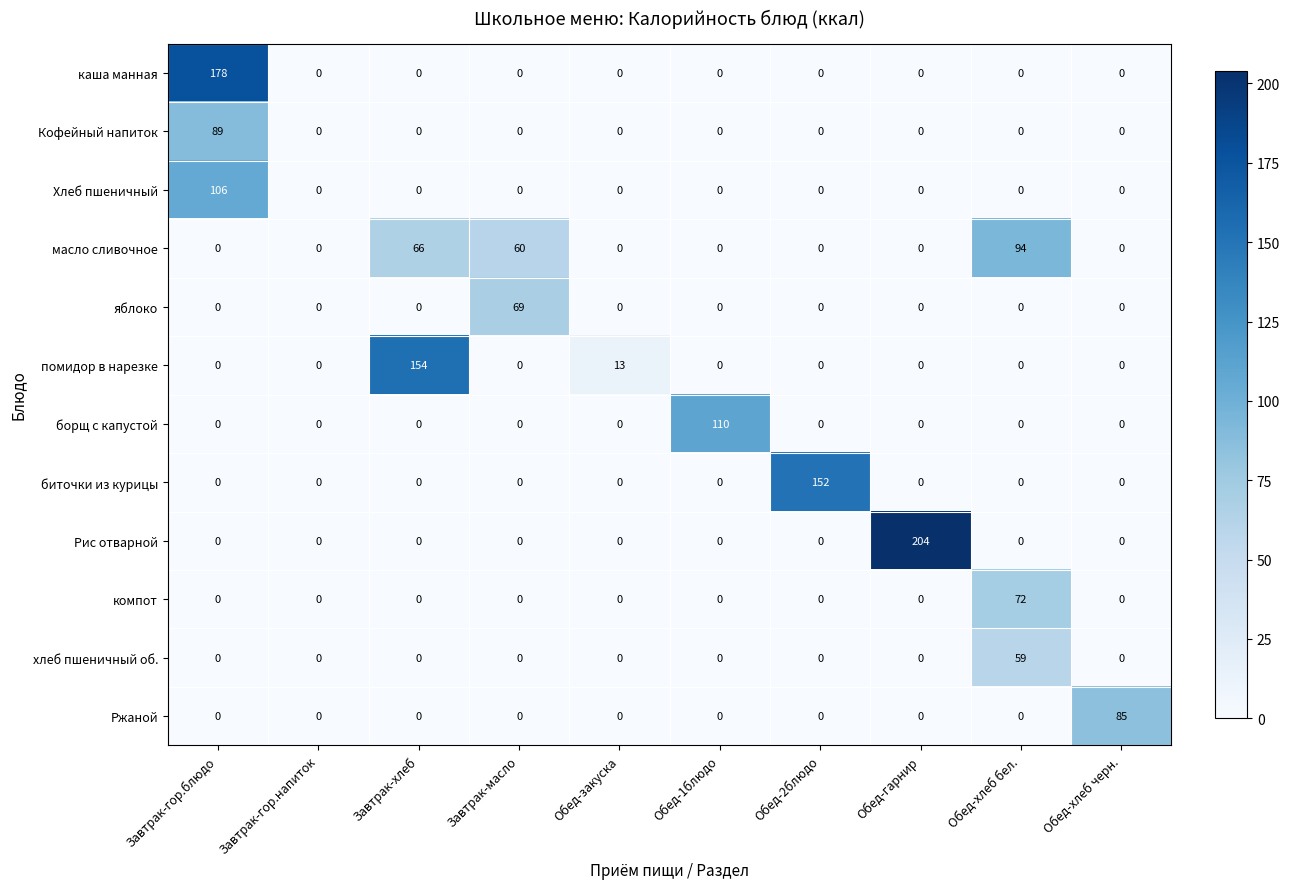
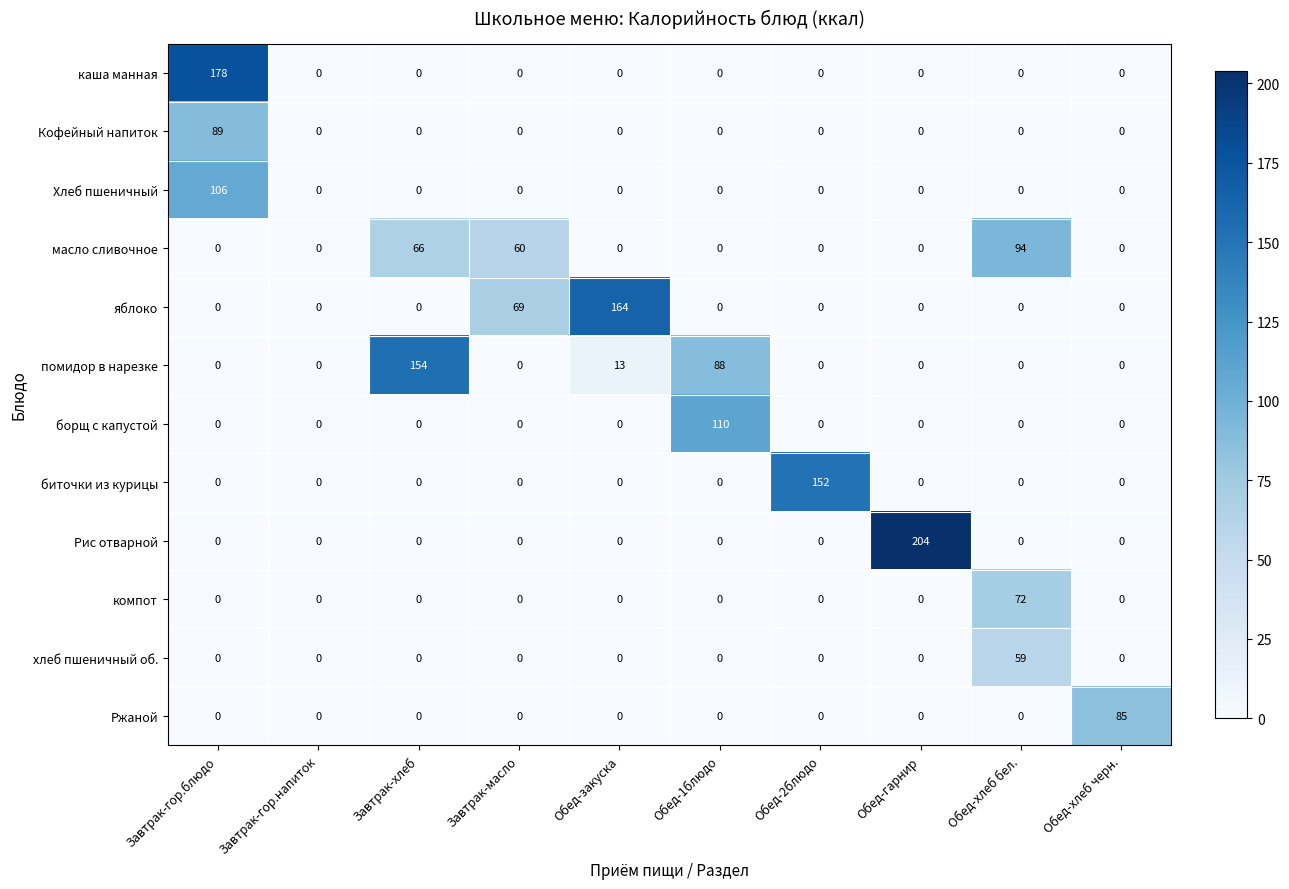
  {
    "каша манная": {
      "Завтрак-гор.блюдо": 178,
      "Завтрак-гор.напиток": 0,
      "Завтрак-хлеб": 0,
      "Завтрак-масло": 0,
      "Обед-закуска": 0,
      "Обед-1блюдо": 0,
      "Обед-2блюдо": 0,
      "Обед-гарнир": 0,
      "Обед-хлеб бел.": 0,
      "Обед-хлеб черн.": 0
    },
    "Кофейный напиток": {
      "Завтрак-гор.блюдо": 89,
      "Завтрак-гор.напиток": 0,
      "Завтрак-хлеб": 0,
      "Завтрак-масло": 0,
      "Обед-закуска": 0,
      "Обед-1блюдо": 0,
      "Обед-2блюдо": 0,
      "Обед-гарнир": 0,
      "Обед-хлеб бел.": 0,
      "Обед-хлеб черн.": 0
    },
    "Хлеб пшеничный": {
      "Завтрак-гор.блюдо": 106,
      "Завтрак-гор.напиток": 0,
      "Завтрак-хлеб": 0,
      "Завтрак-масло": 0,
      "Обед-закуска": 0,
      "Обед-1блюдо": 0,
      "Обед-2блюдо": 0,
      "Обед-гарнир": 0,
      "Обед-хлеб бел.": 0,
      "Обед-хлеб черн.": 0
    },
    "масло сливочное": {
      "Завтрак-гор.блюдо": 0,
      "Завтрак-гор.напиток": 0,
      "Завтрак-хлеб": 66,
      "Завтрак-масло": 60,
      "Обед-закуска": 0,
      "Обед-1блюдо": 0,
      "Обед-2блюдо": 0,
      "Обед-гарнир": 0,
      "Обед-хлеб бел.": 94,
      "Обед-хлеб черн.": 0
    },
    "яблоко": {
      "Завтрак-гор.блюдо": 0,
      "Завтрак-гор.напиток": 0,
      "Завтрак-хлеб": 0,
      "Завтрак-масло": 69,
-     "Обед-закуска": 0,
+     "Обед-закуска": 164,
      "Обед-1блюдо": 0,
      "Обед-2блюдо": 0,
      "Обед-гарнир": 0,
      "Обед-хлеб бел.": 0,
      "Обед-хлеб черн.": 0
    },
    "помидор в нарезке": {
      "Завтрак-гор.блюдо": 0,
      "Завтрак-гор.напиток": 0,
      "Завтрак-хлеб": 154,
      "Завтрак-масло": 0,
      "Обед-закуска": 13,
-     "Обед-1блюдо": 0,
+     "Обед-1блюдо": 88,
      "Обед-2блюдо": 0,
      "Обед-гарнир": 0,
      "Обед-хлеб бел.": 0,
      "Обед-хлеб черн.": 0
    },
    "борщ с капустой": {
      "Завтрак-гор.блюдо": 0,
      "Завтрак-гор.напиток": 0,
      "Завтрак-хлеб": 0,
      "Завтрак-масло": 0,
      "Обед-закуска": 0,
      "Обед-1блюдо": 110,
      "Обед-2блюдо": 0,
      "Обед-гарнир": 0,
      "Обед-хлеб бел.": 0,
      "Обед-хлеб черн.": 0
    },
    "биточки из курицы": {
      "Завтрак-гор.блюдо": 0,
      "Завтрак-гор.напиток": 0,
      "Завтрак-хлеб": 0,
      "Завтрак-масло": 0,
      "Обед-закуска": 0,
      "Обед-1блюдо": 0,
      "Обед-2блюдо": 152,
      "Обед-гарнир": 0,
      "Обед-хлеб бел.": 0,
      "Обед-хлеб черн.": 0
    },
    "Рис отварной": {
      "Завтрак-гор.блюдо": 0,
      "Завтрак-гор.напиток": 0,
      "Завтрак-хлеб": 0,
      "Завтрак-масло": 0,
      "Обед-закуска": 0,
      "Обед-1блюдо": 0,
      "Обед-2блюдо": 0,
      "Обед-гарнир": 204,
      "Обед-хлеб бел.": 0,
      "Обед-хлеб черн.": 0
    },
    "компот": {
      "Завтрак-гор.блюдо": 0,
      "Завтрак-гор.напиток": 0,
      "Завтрак-хлеб": 0,
      "Завтрак-масло": 0,
      "Обед-закуска": 0,
      "Обед-1блюдо": 0,
      "Обед-2блюдо": 0,
      "Обед-гарнир": 0,
      "Обед-хлеб бел.": 72,
      "Обед-хлеб черн.": 0
    },
    "хлеб пшеничный об.": {
      "Завтрак-гор.блюдо": 0,
      "Завтрак-гор.напиток": 0,
      "Завтрак-хлеб": 0,
      "Завтрак-масло": 0,
      "Обед-закуска": 0,
      "Обед-1блюдо": 0,
      "Обед-2блюдо": 0,
      "Обед-гарнир": 0,
      "Обед-хлеб бел.": 59,
      "Обед-хлеб черн.": 0
    },
    "Ржаной": {
      "Завтрак-гор.блюдо": 0,
      "Завтрак-гор.напиток": 0,
      "Завтрак-хлеб": 0,
      "Завтрак-масло": 0,
      "Обед-закуска": 0,
      "Обед-1блюдо": 0,
      "Обед-2блюдо": 0,
      "Обед-гарнир": 0,
      "Обед-хлеб бел.": 0,
      "Обед-хлеб черн.": 85
    }
  }
